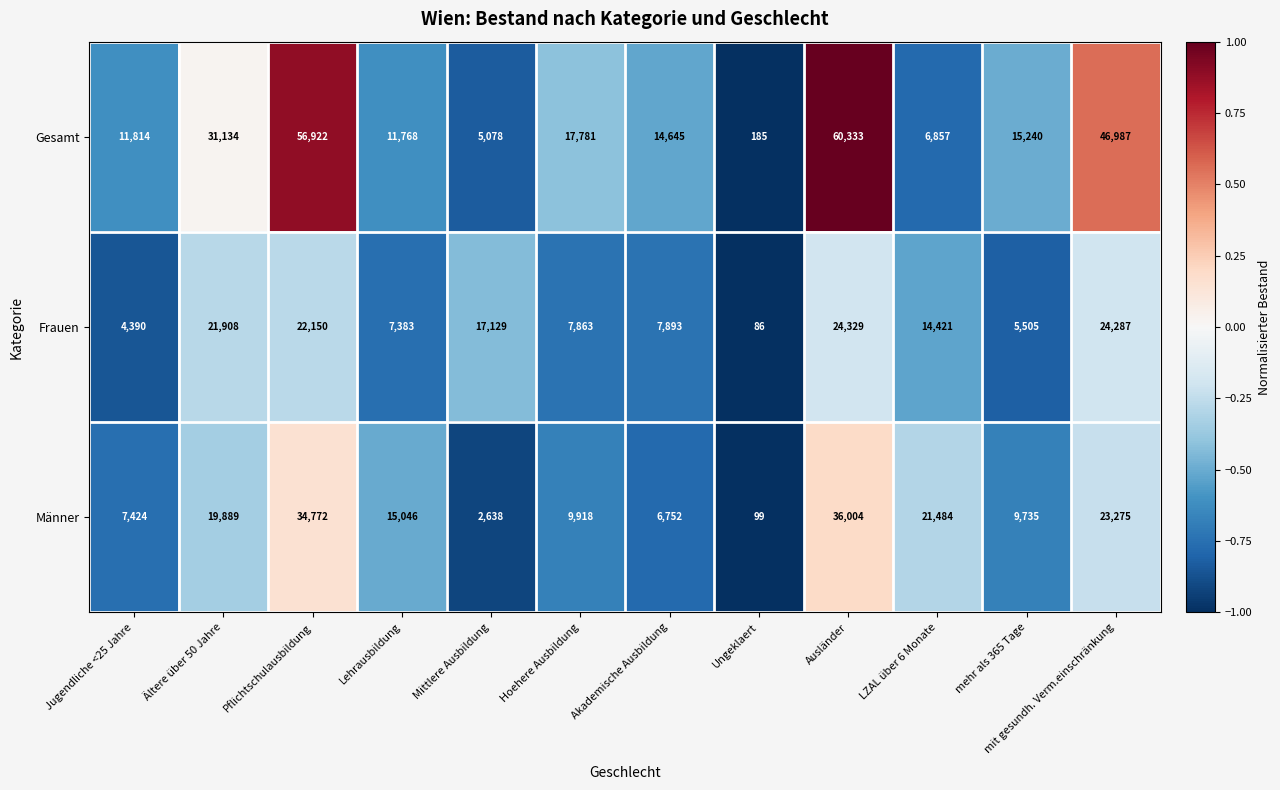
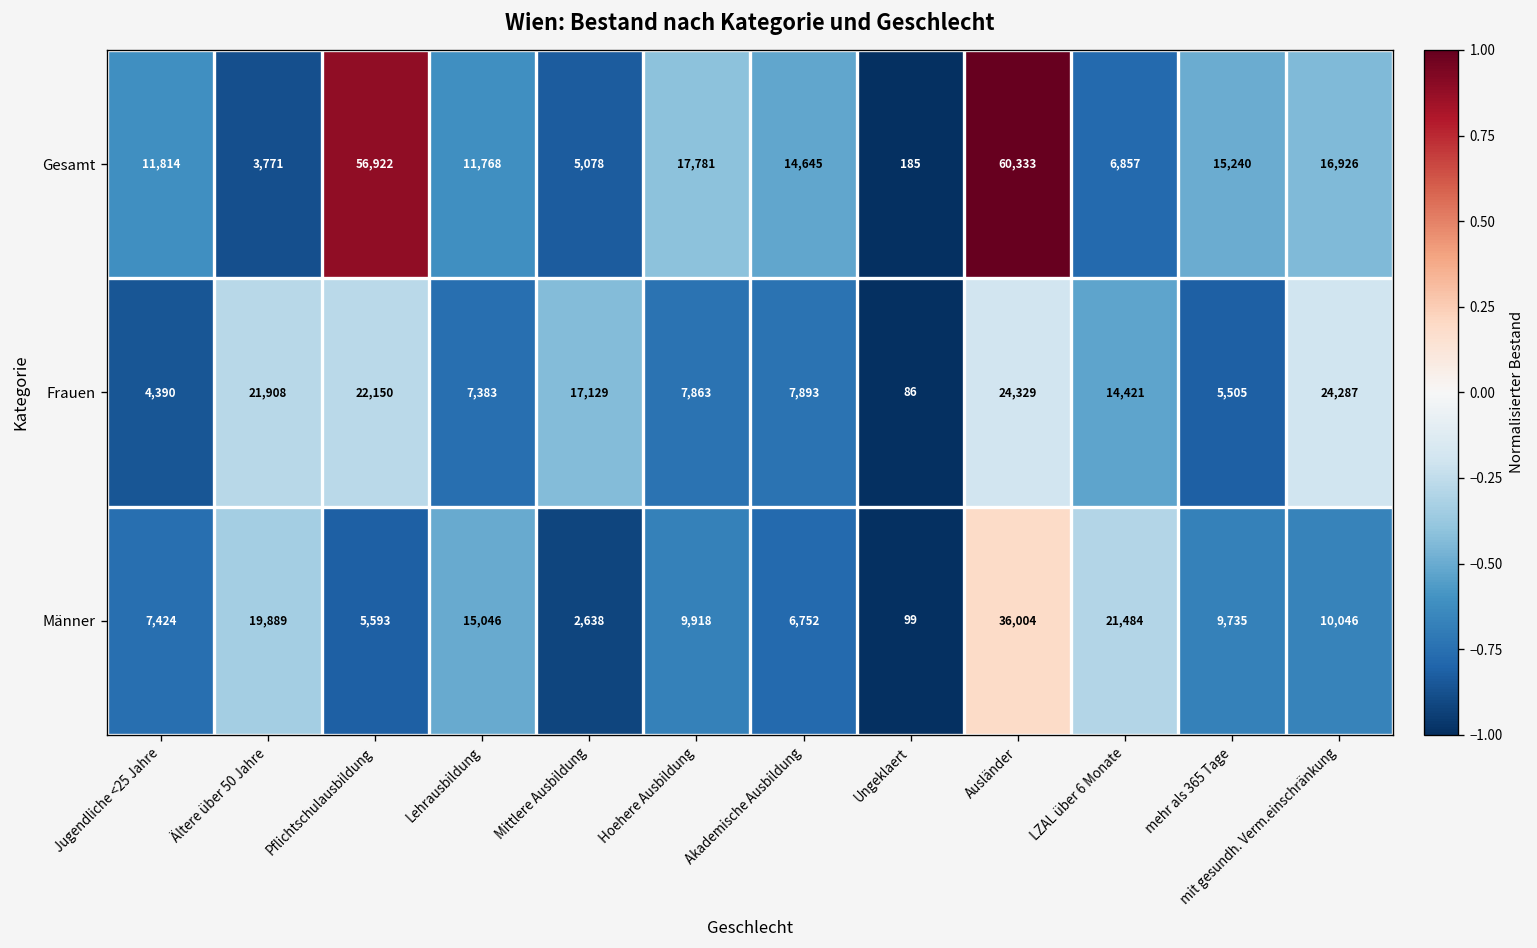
  {
    "Gesamt": {
      "Jugendliche <25 Jahre": "11,814",
-     "Ältere über 50 Jahre": "31,134",
+     "Ältere über 50 Jahre": "3,771",
      "Pflichtschulausbildung": "56,922",
      "Lehrausbildung": "11,768",
      "Mittlere Ausbildung": "5,078",
      "Hoehere Ausbildung": "17,781",
      "Akademische Ausbildung": "14,645",
      "Ungeklaert": "185",
      "Ausländer": "60,333",
      "LZAL über 6 Monate": "6,857",
      "mehr als 365 Tage": "15,240",
-     "mit gesundh. Verm.einschränkung": "46,987"
+     "mit gesundh. Verm.einschränkung": "16,926"
    },
    "Frauen": {
      "Jugendliche <25 Jahre": "4,390",
      "Ältere über 50 Jahre": "21,908",
      "Pflichtschulausbildung": "22,150",
      "Lehrausbildung": "7,383",
      "Mittlere Ausbildung": "17,129",
      "Hoehere Ausbildung": "7,863",
      "Akademische Ausbildung": "7,893",
      "Ungeklaert": "86",
      "Ausländer": "24,329",
      "LZAL über 6 Monate": "14,421",
      "mehr als 365 Tage": "5,505",
      "mit gesundh. Verm.einschränkung": "24,287"
    },
    "Männer": {
      "Jugendliche <25 Jahre": "7,424",
      "Ältere über 50 Jahre": "19,889",
-     "Pflichtschulausbildung": "34,772",
+     "Pflichtschulausbildung": "5,593",
      "Lehrausbildung": "15,046",
      "Mittlere Ausbildung": "2,638",
      "Hoehere Ausbildung": "9,918",
      "Akademische Ausbildung": "6,752",
      "Ungeklaert": "99",
      "Ausländer": "36,004",
      "LZAL über 6 Monate": "21,484",
      "mehr als 365 Tage": "9,735",
-     "mit gesundh. Verm.einschränkung": "23,275"
+     "mit gesundh. Verm.einschränkung": "10,046"
    }
  }
